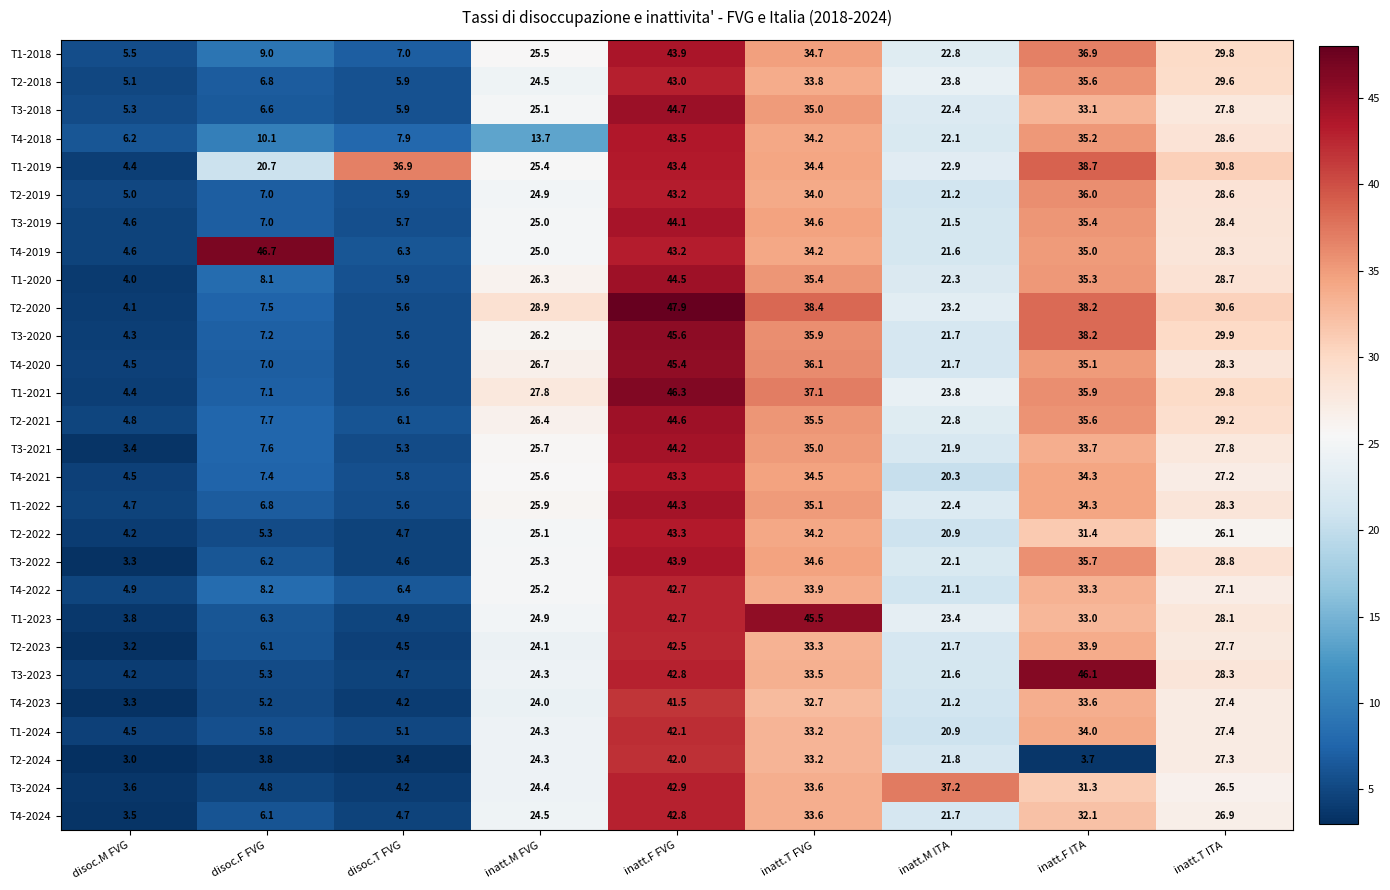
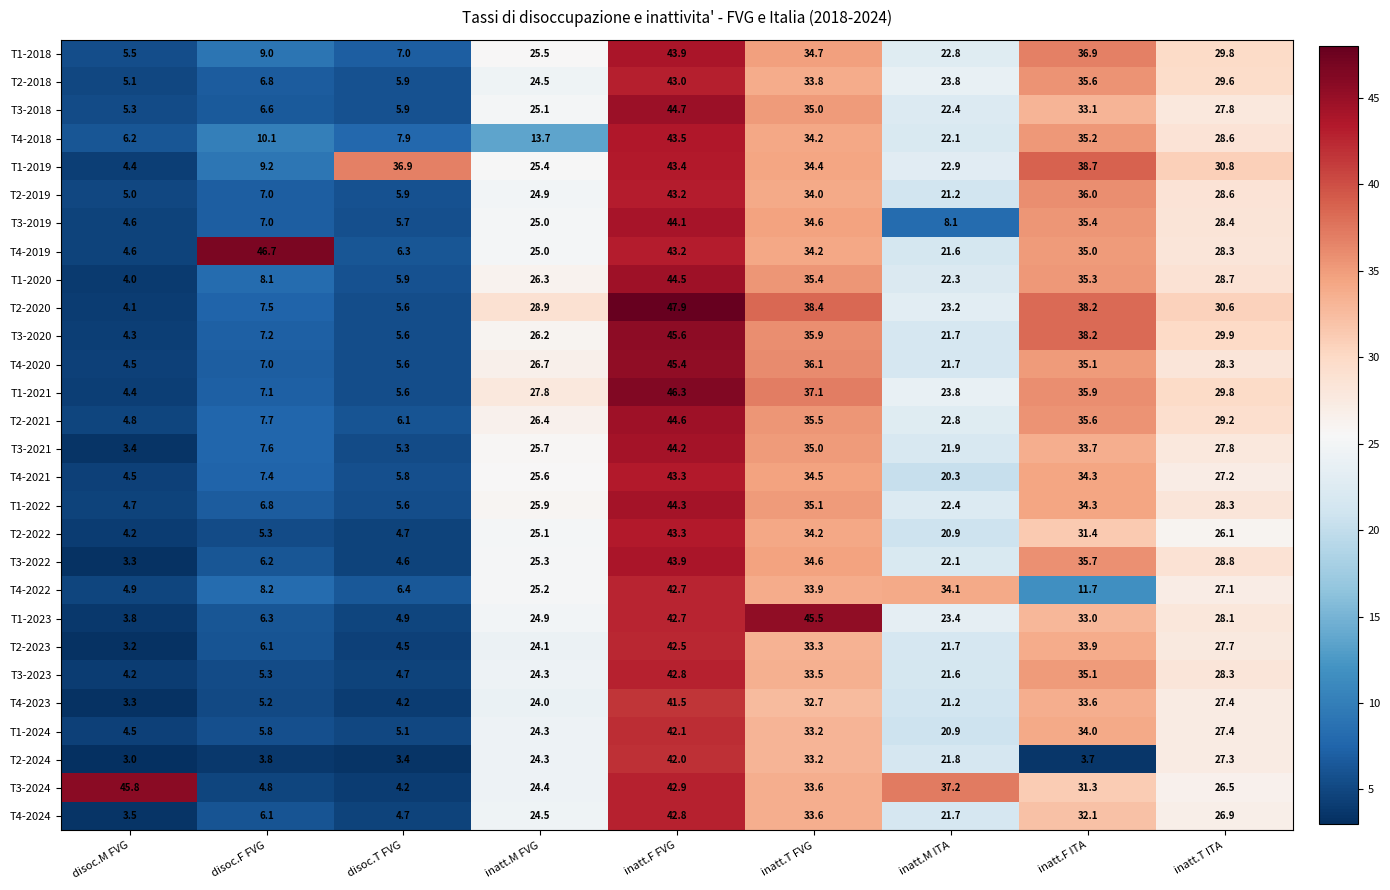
  {
    "T1-2019": {
      "disoc.M FVG": 4.4,
-     "disoc.F FVG": 20.7,
+     "disoc.F FVG": 9.2,
      "disoc.T FVG": 36.9,
      "inatt.M FVG": 25.4,
      "inatt.F FVG": 43.4,
      "inatt.T FVG": 34.4,
      "inatt.M ITA": 22.9,
      "inatt.F ITA": 38.7,
      "inatt.T ITA": 30.8
    },
    "T3-2019": {
      "disoc.M FVG": 4.6,
      "disoc.F FVG": 7.0,
      "disoc.T FVG": 5.7,
      "inatt.M FVG": 25.0,
      "inatt.F FVG": 44.1,
      "inatt.T FVG": 34.6,
-     "inatt.M ITA": 21.5,
+     "inatt.M ITA": 8.1,
      "inatt.F ITA": 35.4,
      "inatt.T ITA": 28.4
    },
    "T4-2022": {
      "disoc.M FVG": 4.9,
      "disoc.F FVG": 8.2,
      "disoc.T FVG": 6.4,
      "inatt.M FVG": 25.2,
      "inatt.F FVG": 42.7,
      "inatt.T FVG": 33.9,
-     "inatt.M ITA": 21.1,
-     "inatt.F ITA": 33.3,
+     "inatt.M ITA": 34.1,
+     "inatt.F ITA": 11.7,
      "inatt.T ITA": 27.1
    },
    "T3-2023": {
      "disoc.M FVG": 4.2,
      "disoc.F FVG": 5.3,
      "disoc.T FVG": 4.7,
      "inatt.M FVG": 24.3,
      "inatt.F FVG": 42.8,
      "inatt.T FVG": 33.5,
      "inatt.M ITA": 21.6,
-     "inatt.F ITA": 46.1,
+     "inatt.F ITA": 35.1,
      "inatt.T ITA": 28.3
    },
    "T3-2024": {
-     "disoc.M FVG": 3.6,
+     "disoc.M FVG": 45.8,
      "disoc.F FVG": 4.8,
      "disoc.T FVG": 4.2,
      "inatt.M FVG": 24.4,
      "inatt.F FVG": 42.9,
      "inatt.T FVG": 33.6,
      "inatt.M ITA": 37.2,
      "inatt.F ITA": 31.3,
      "inatt.T ITA": 26.5
    }
  }
